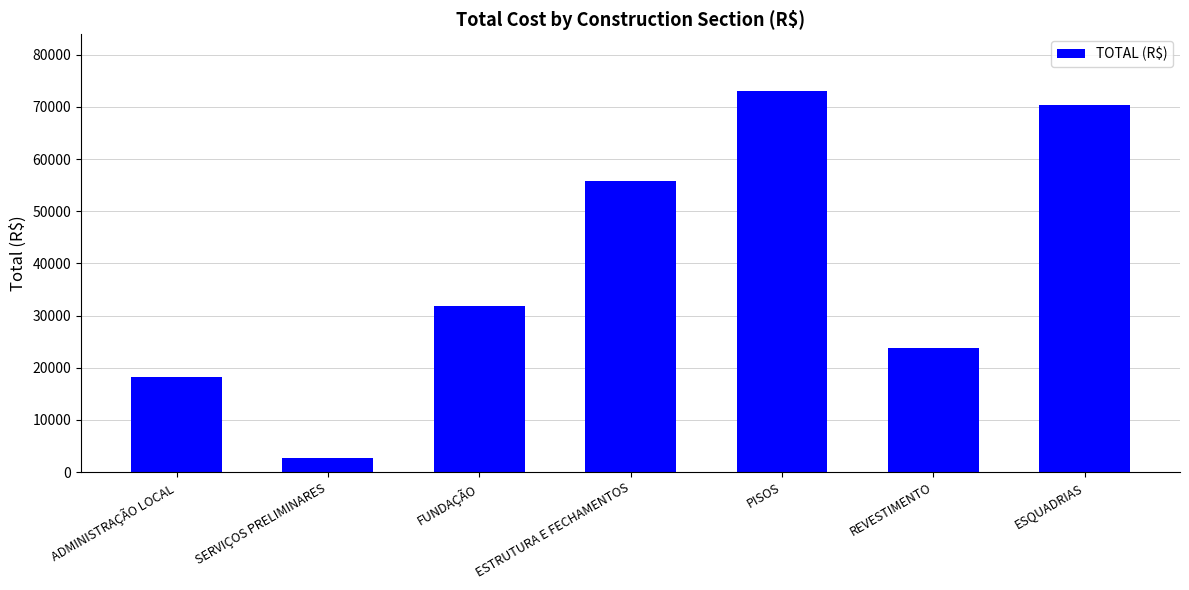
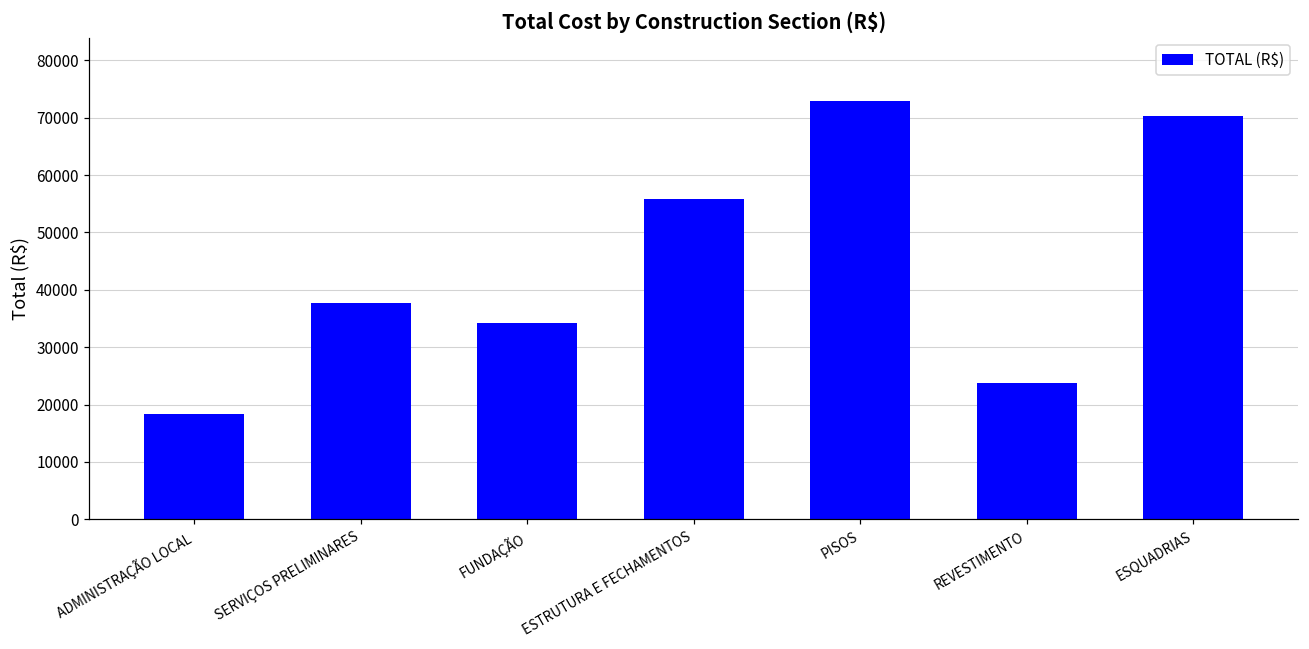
  {
    "ADMINISTRAÇÃO LOCAL": 18000,
-   "SERVIÇOS PRELIMINARES": 3000,
-   "FUNDAÇÃO": 32000,
+   "SERVIÇOS PRELIMINARES": 38000,
+   "FUNDAÇÃO": 34000,
    "ESTRUTURA E FECHAMENTOS": 56000,
    "PISOS": 73000,
    "REVESTIMENTO": 24000,
    "ESQUADRIAS": 70000
  }
